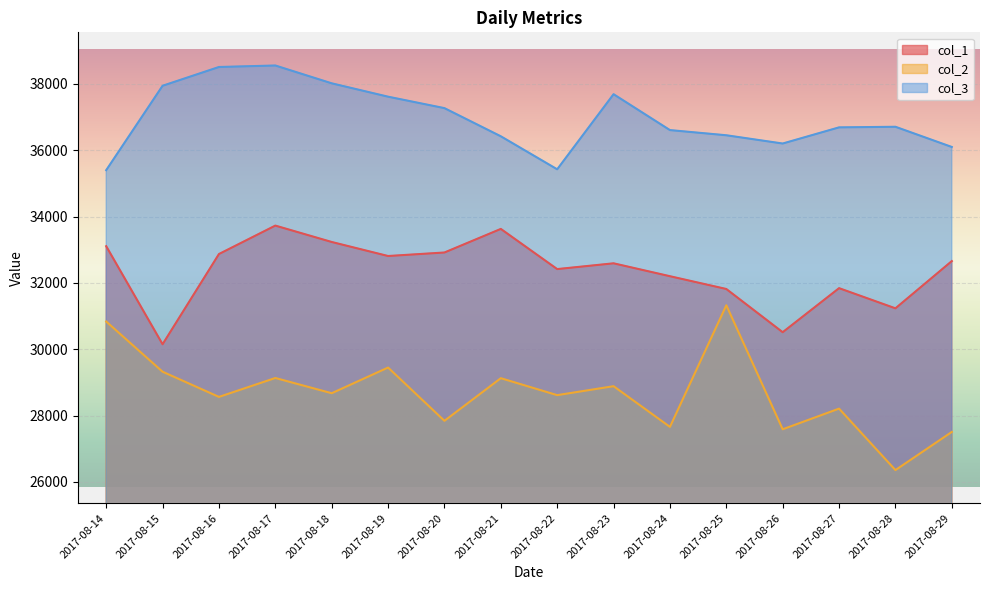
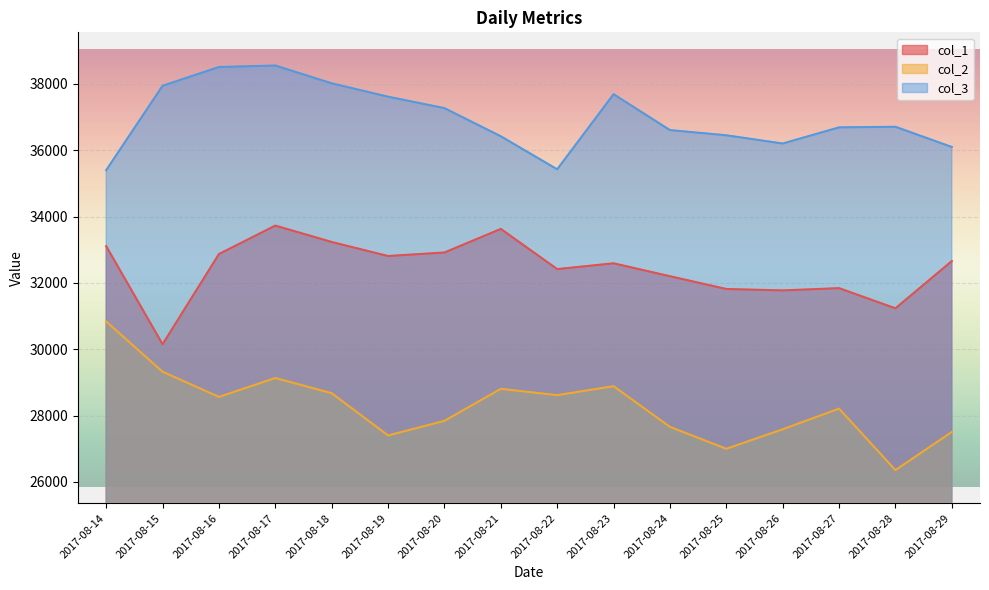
  {
    "col_1": {
      "2017-08-14": 33100,
      "2017-08-15": 30200,
      "2017-08-16": 32900,
      "2017-08-17": 33700,
      "2017-08-18": 33200,
      "2017-08-19": 32800,
      "2017-08-20": 32900,
      "2017-08-21": 33600,
      "2017-08-22": 32400,
      "2017-08-23": 32600,
      "2017-08-24": 32200,
      "2017-08-25": 31800,
-     "2017-08-26": 30500,
+     "2017-08-26": 31800,
      "2017-08-27": 31800,
      "2017-08-28": 31200,
      "2017-08-29": 32700
    },
    "col_2": {
      "2017-08-14": 30800,
      "2017-08-15": 29300,
      "2017-08-16": 28600,
      "2017-08-17": 29100,
      "2017-08-18": 28700,
-     "2017-08-19": 29400,
+     "2017-08-19": 27400,
      "2017-08-20": 27800,
-     "2017-08-21": 29100,
+     "2017-08-21": 28800,
      "2017-08-22": 28600,
      "2017-08-23": 28900,
      "2017-08-24": 27700,
-     "2017-08-25": 31300,
+     "2017-08-25": 27000,
      "2017-08-26": 27600,
      "2017-08-27": 28200,
      "2017-08-28": 26400,
      "2017-08-29": 27500
    },
    "col_3": {
      "2017-08-14": 35400,
      "2017-08-15": 37900,
      "2017-08-16": 38500,
      "2017-08-17": 38600,
      "2017-08-18": 38000,
      "2017-08-19": 37600,
      "2017-08-20": 37300,
      "2017-08-21": 36400,
      "2017-08-22": 35400,
      "2017-08-23": 37700,
      "2017-08-24": 36600,
      "2017-08-25": 36500,
      "2017-08-26": 36200,
      "2017-08-27": 36700,
      "2017-08-28": 36700,
      "2017-08-29": 36100
    }
  }
